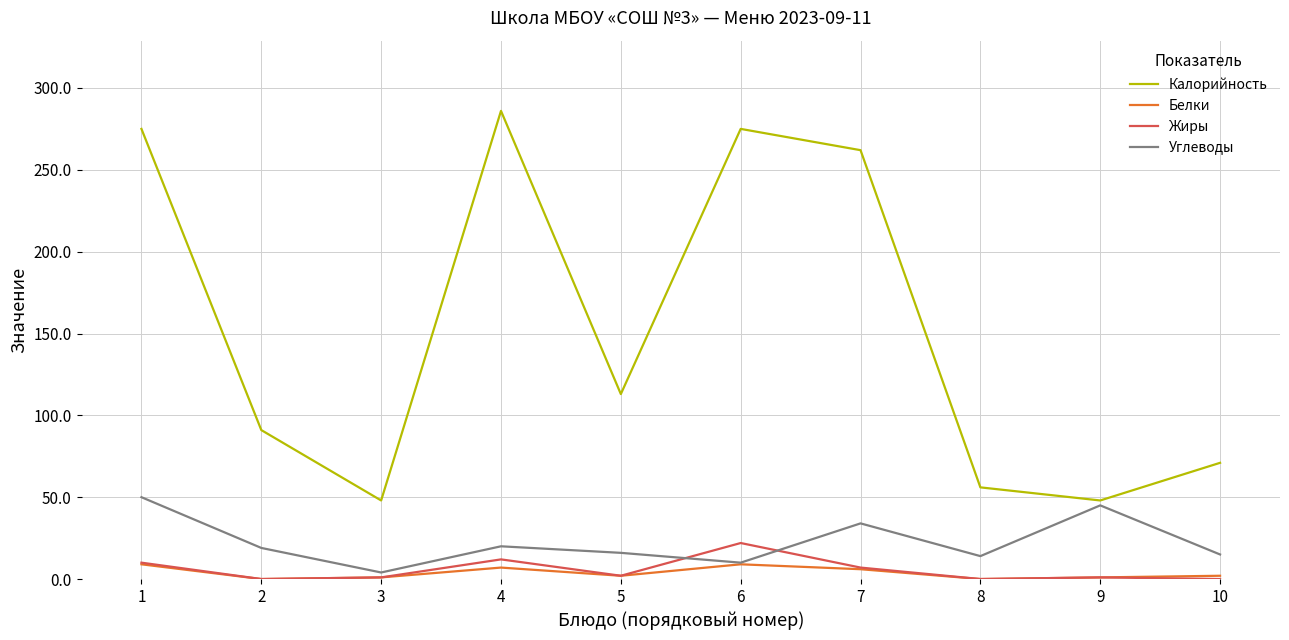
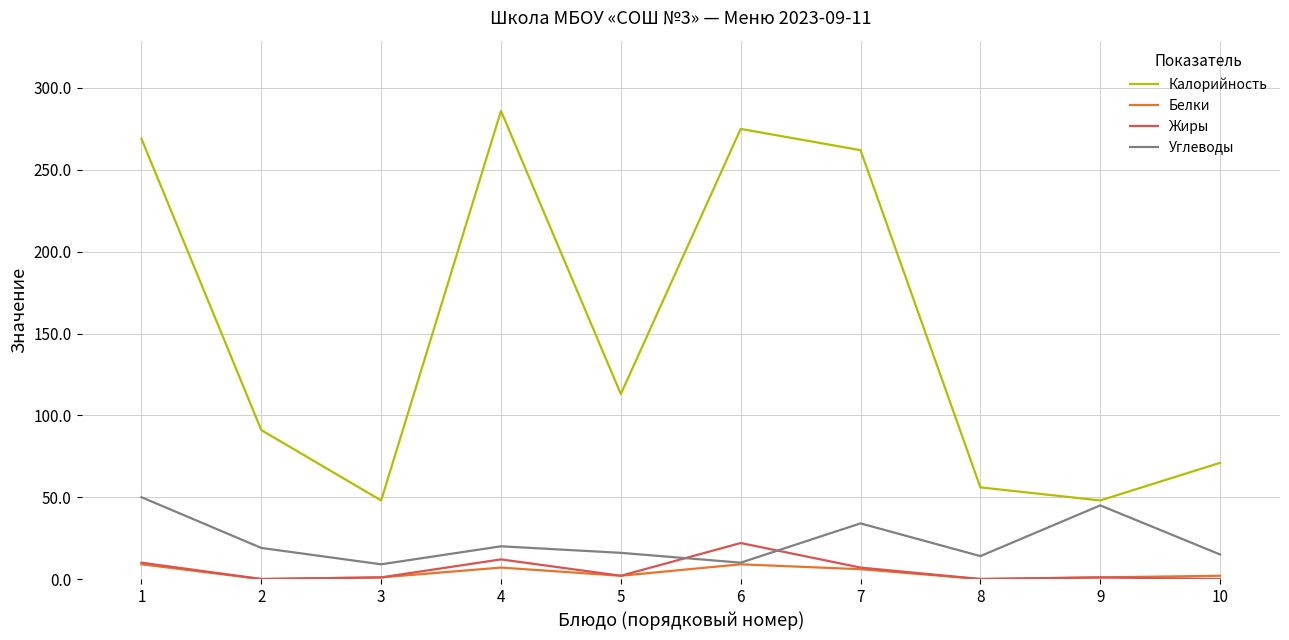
  {
    "Калорийность": {
-     "1": 275,
+     "1": 269,
      "2": 91,
      "3": 48,
      "4": 286,
      "5": 113,
      "6": 275,
      "7": 262,
      "8": 56,
      "9": 48,
      "10": 71
    },
    "Углеводы": {
      "1": 50,
      "2": 19,
-     "3": 4,
+     "3": 9,
      "4": 20,
      "5": 16,
      "7": 34,
      "8": 14,
      "9": 45,
      "10": 15
    }
  }
